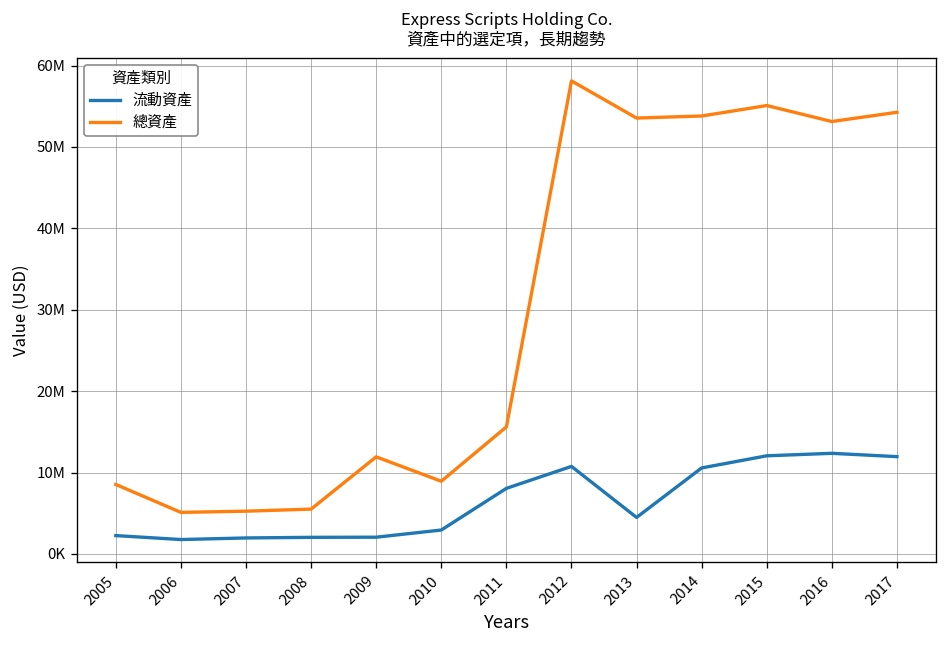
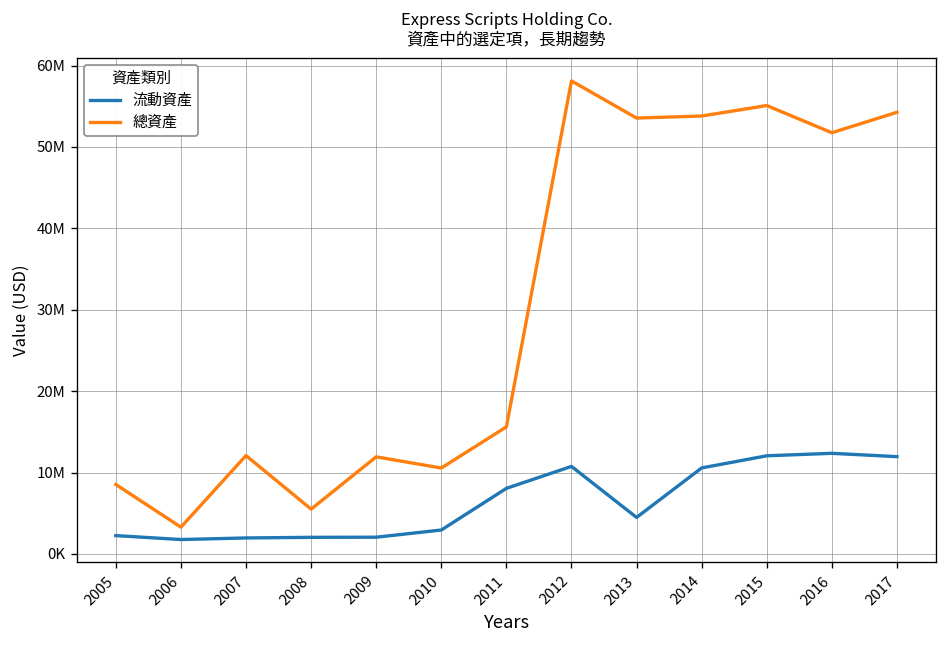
  {
    "流動資產": {
      "2005": 2000000,
      "2006": 2000000,
      "2007": 2000000,
      "2008": 2000000,
      "2009": 2000000,
      "2010": 3000000,
      "2011": 8000000,
      "2012": 11000000,
      "2013": 4000000,
      "2014": 11000000,
      "2015": 12000000,
      "2016": 12000000,
      "2017": 12000000
    },
    "總資產": {
      "2005": 9000000,
-     "2006": 5000000,
-     "2007": 5000000,
+     "2006": 3000000,
+     "2007": 12000000,
      "2008": 6000000,
      "2009": 12000000,
-     "2010": 9000000,
+     "2010": 11000000,
      "2011": 16000000,
      "2012": 58000000,
      "2013": 54000000,
      "2014": 54000000,
      "2015": 55000000,
-     "2016": 53000000,
+     "2016": 52000000,
      "2017": 54000000
    }
  }
